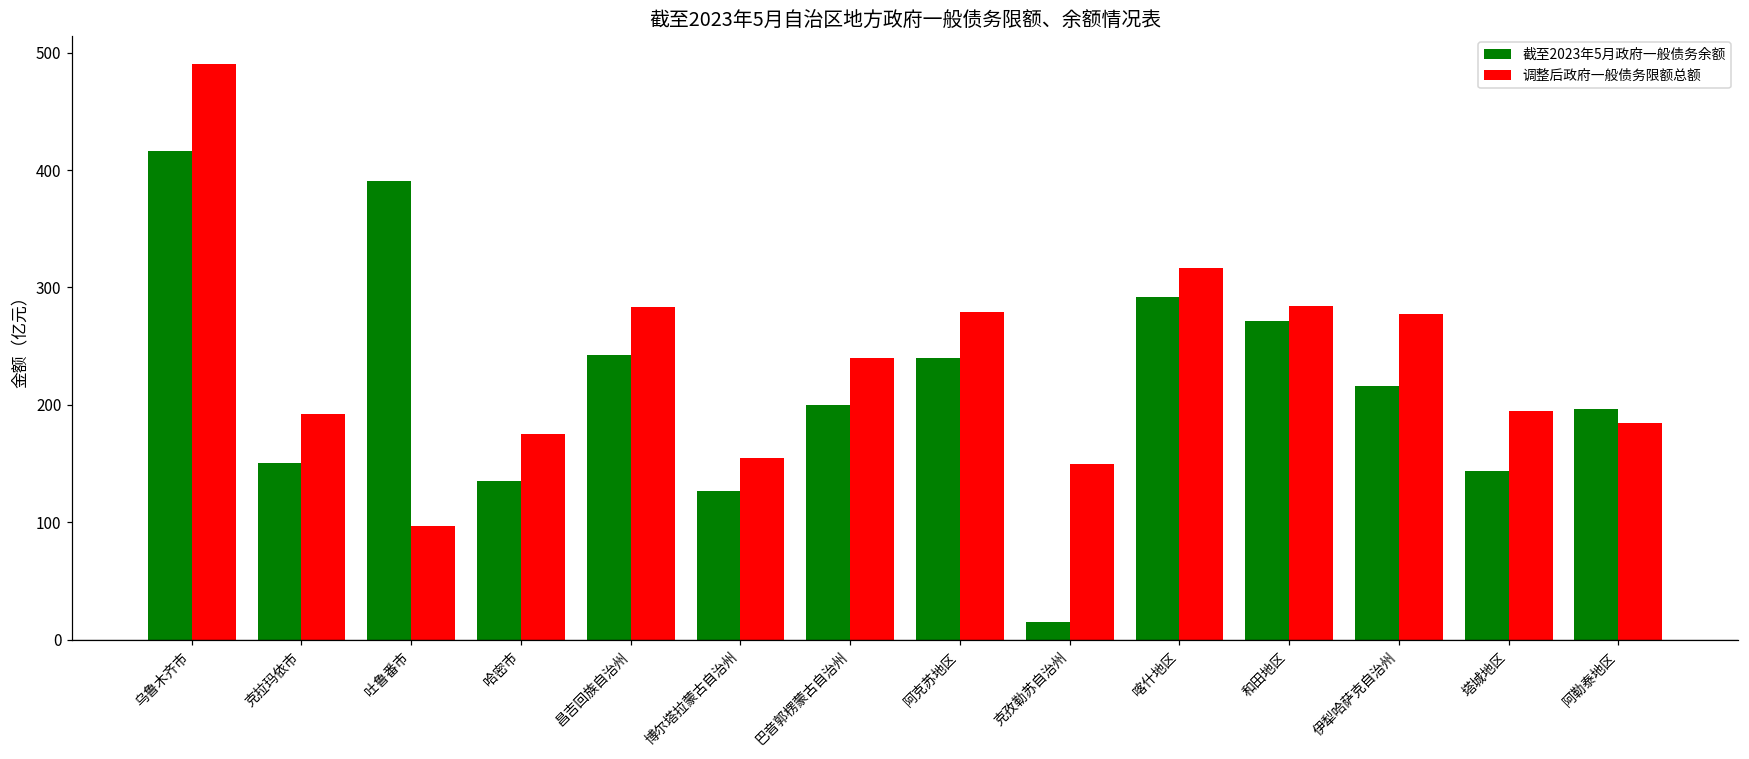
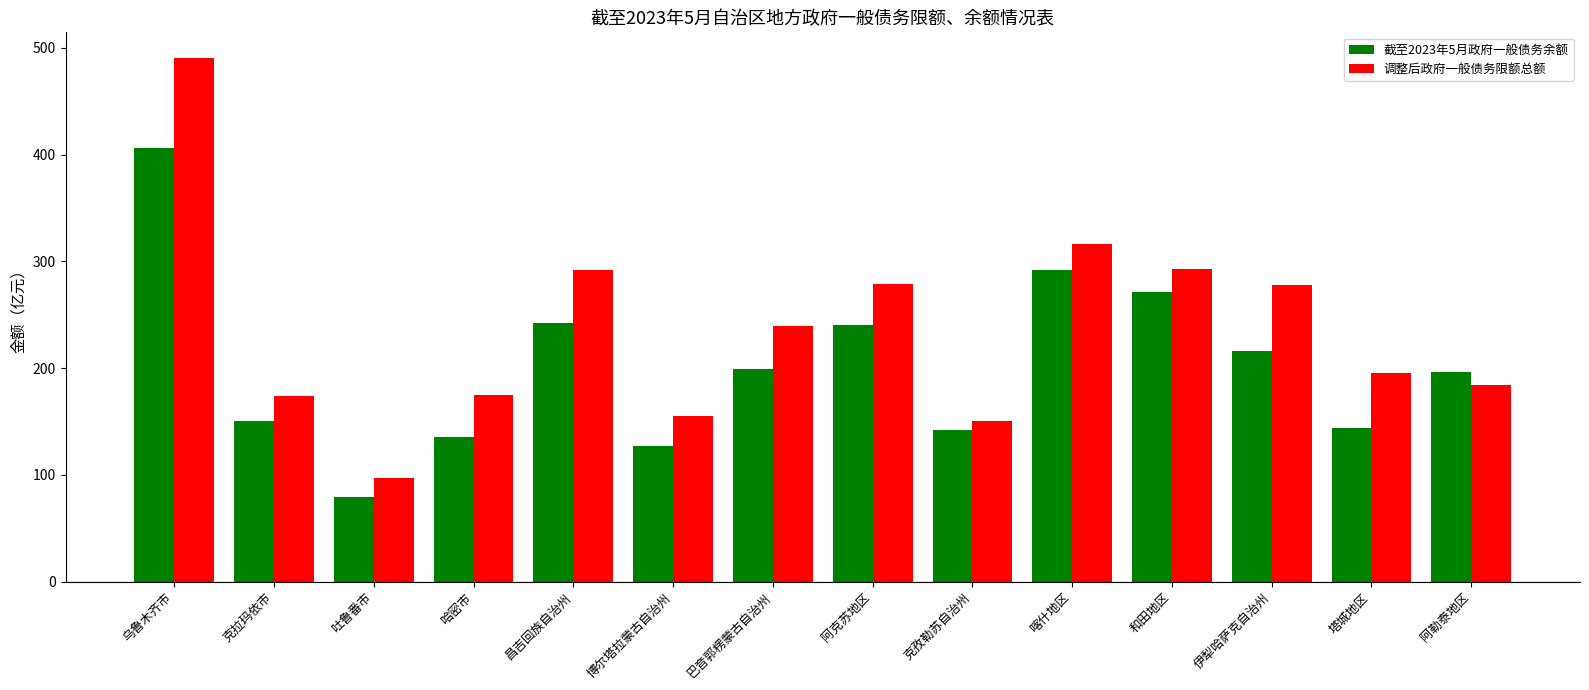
  {
    "截至2023年5月政府一般债务余额": {
-     "乌鲁木齐市": 416,
+     "乌鲁木齐市": 406,
      "克拉玛依市": 150,
-     "吐鲁番市": 391,
+     "吐鲁番市": 79,
      "哈密市": 135,
      "昌吉回族自治州": 243,
      "博尔塔拉蒙古自治州": 127,
      "巴音郭楞蒙古自治州": 200,
      "阿克苏地区": 240,
-     "克孜勒苏自治州": 15,
+     "克孜勒苏自治州": 142,
      "喀什地区": 292,
      "和田地区": 272,
      "伊犁哈萨克自治州": 216,
      "塔城地区": 144,
      "阿勒泰地区": 196
    },
    "调整后政府一般债务限额总额": {
      "乌鲁木齐市": 490,
-     "克拉玛依市": 192,
+     "克拉玛依市": 174,
      "吐鲁番市": 97,
      "哈密市": 175,
-     "昌吉回族自治州": 284,
+     "昌吉回族自治州": 292,
      "博尔塔拉蒙古自治州": 155,
      "巴音郭楞蒙古自治州": 240,
      "阿克苏地区": 279,
      "克孜勒苏自治州": 150,
      "喀什地区": 317,
-     "和田地区": 284,
+     "和田地区": 292,
      "伊犁哈萨克自治州": 277,
      "塔城地区": 195,
      "阿勒泰地区": 185
    }
  }
